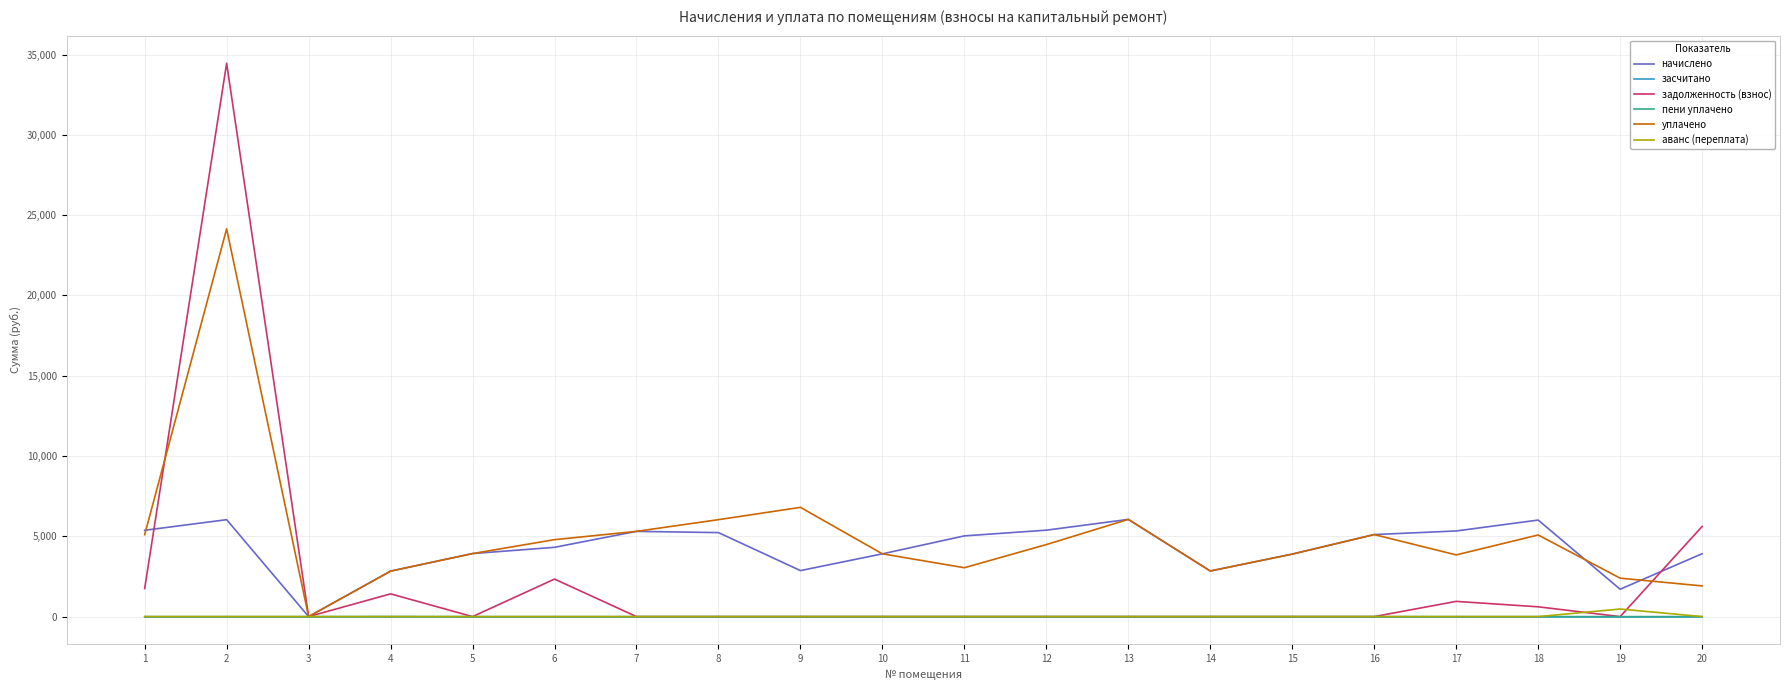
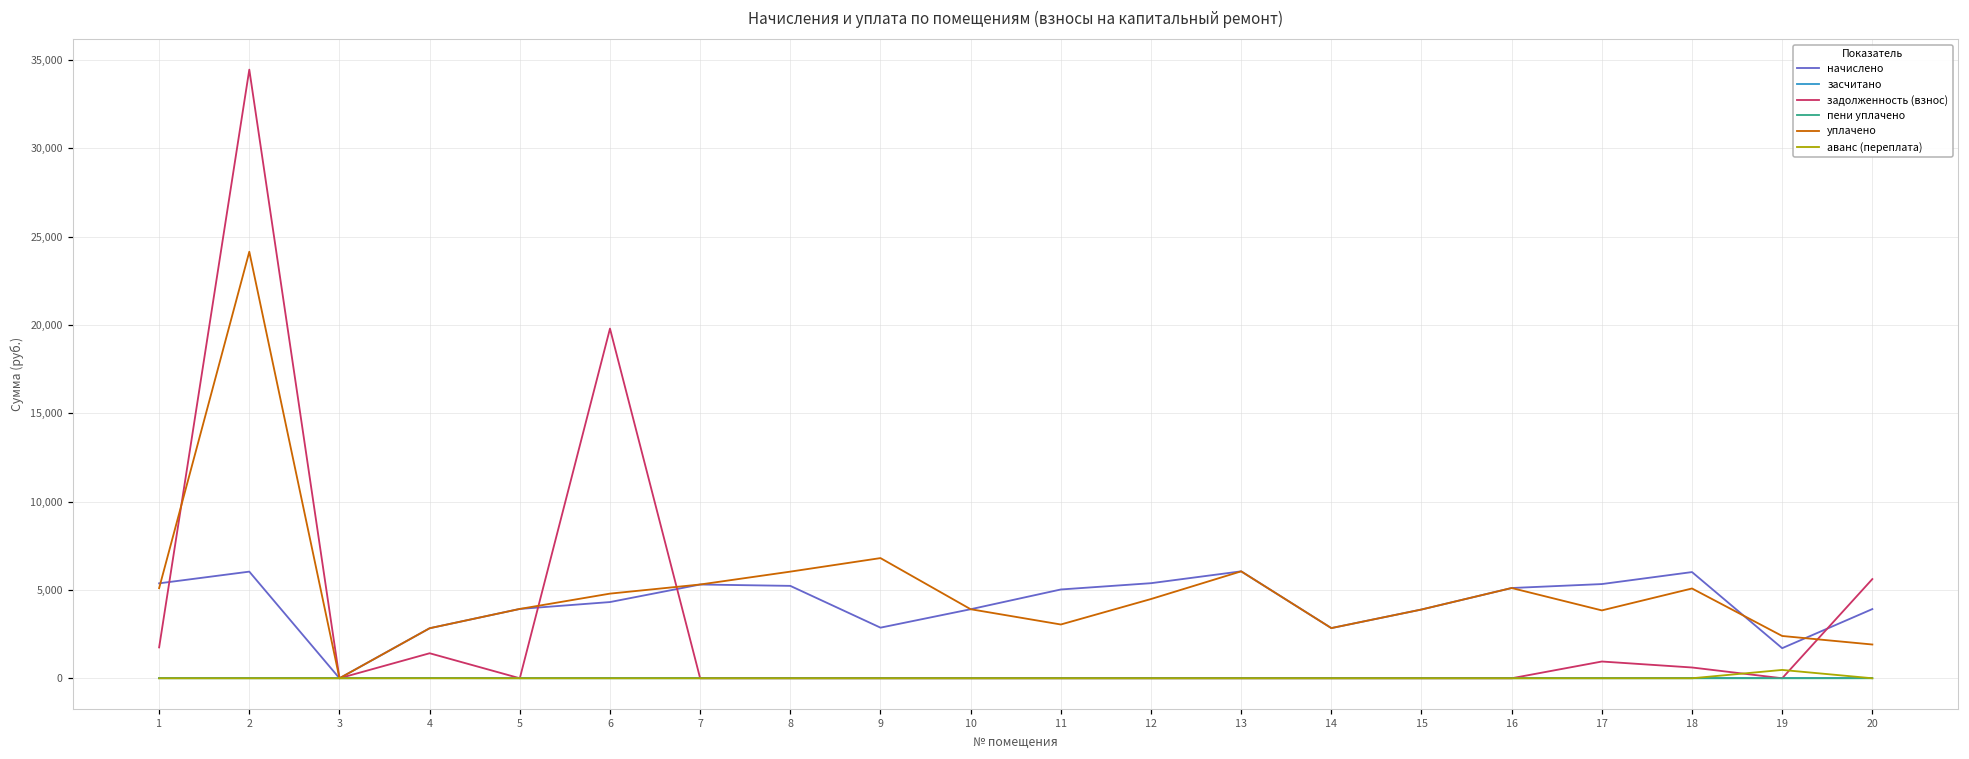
  {
    "начислено": {
      "1": "5,400",
      "2": "6,000",
      "6": "4,300",
      "8": "5,200",
      "9": "2,900",
      "11": "5,000",
      "12": "5,400",
      "17": "5,300",
      "18": "6,000",
      "19": "1,700",
      "20": "3,900"
    },
    "задолженность (взнос)": {
      "1": "1,700",
      "2": "34,500",
      "4": "1,400",
-     "6": "2,300",
+     "6": "19,800",
      "17": "900",
      "18": "600",
      "20": "5,600"
    },
    "уплачено": {
      "1": "5,100",
      "2": "24,100",
      "6": "4,800",
      "8": "6,000",
      "9": "6,800",
      "11": "3,000",
      "12": "4,500",
      "17": "3,800",
      "18": "5,100",
      "19": "2,400",
      "20": "1,900"
    },
    "аванс (переплата)": {
      "19": "500"
    }
  }
